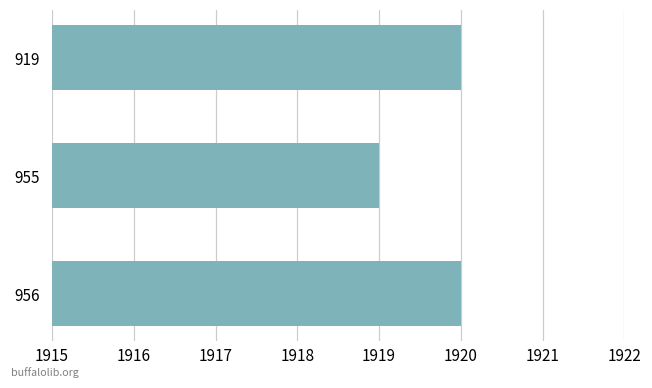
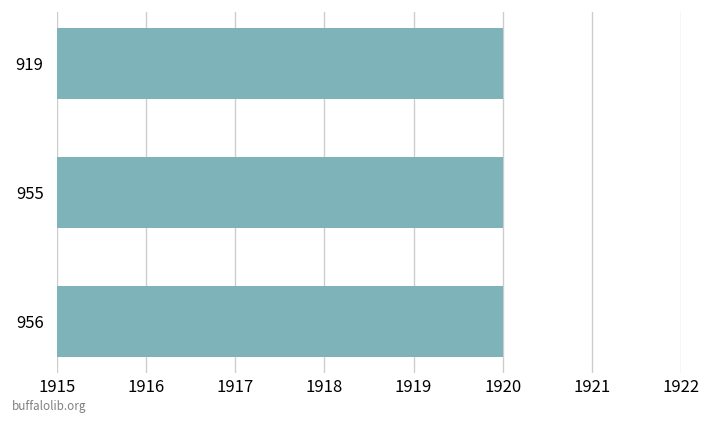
  {
    "919": 1920,
-   "955": 1919,
+   "955": 1920,
    "956": 1920
  }
